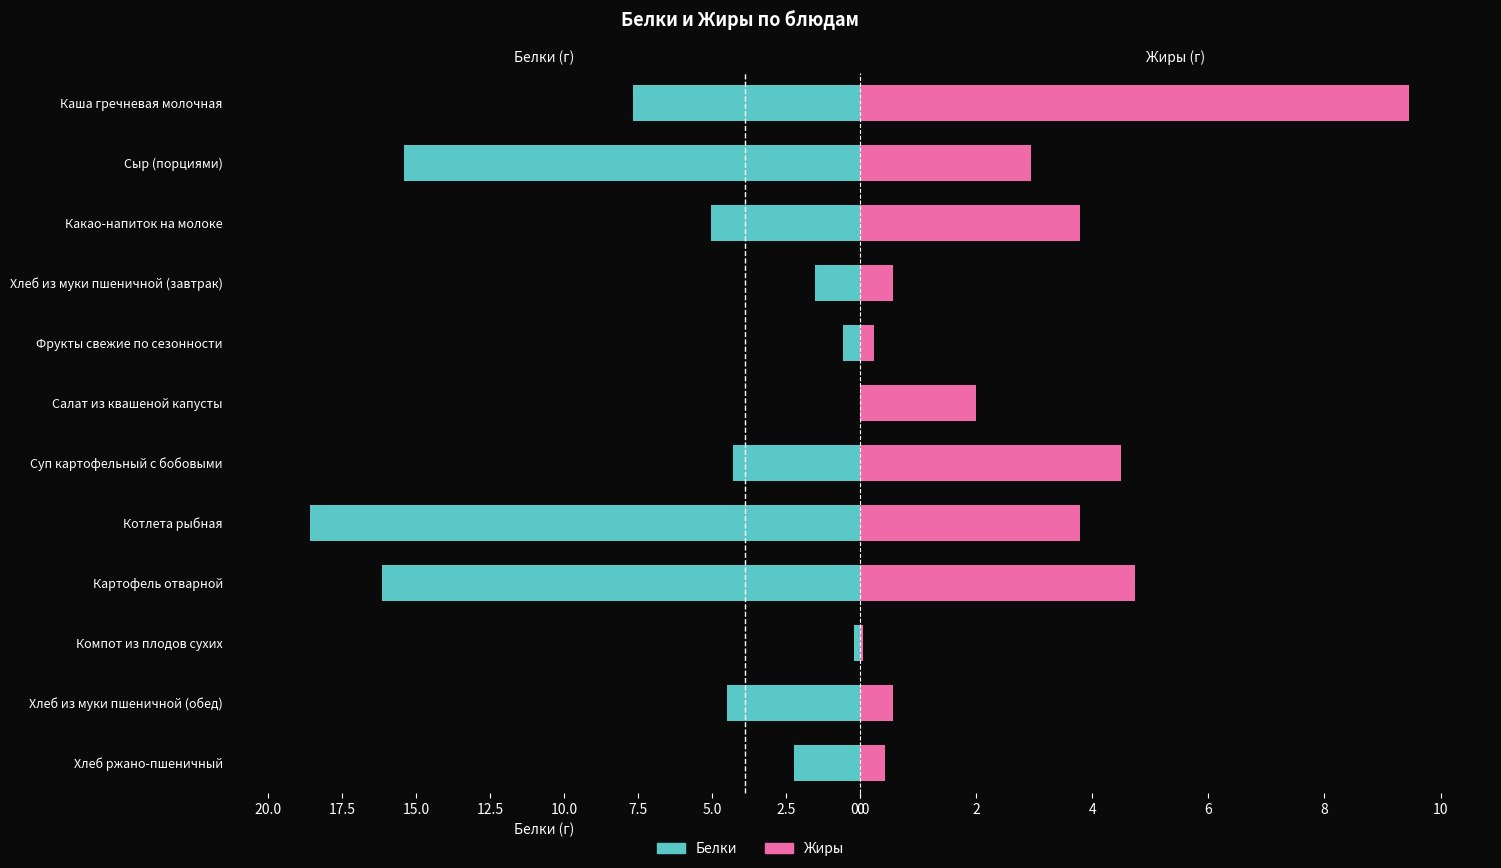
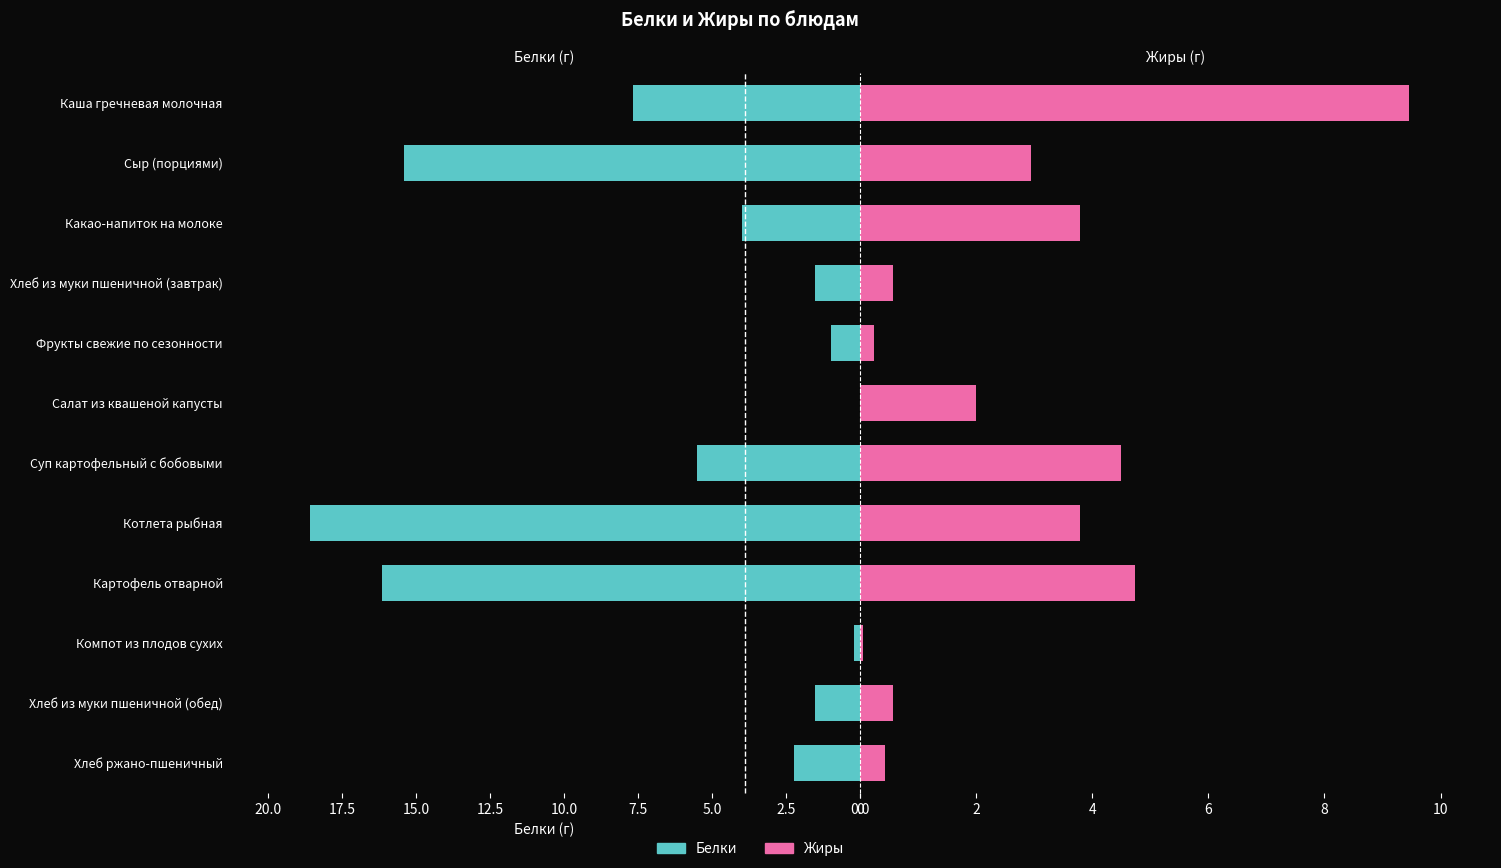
  {
    "Белки (г)": {
      "Каша гречневая молочная": 7.7,
      "Сыр (порциями)": 15.4,
-     "Какао-напиток на молоке": 5.0,
+     "Какао-напиток на молоке": 4.0,
      "Хлеб из муки пшеничной (завтрак)": 1.5,
-     "Фрукты свежие по сезонности": 0.6,
+     "Фрукты свежие по сезонности": 1.0,
      "Салат из квашеной капусты": 0.0,
-     "Суп картофельный с бобовыми": 4.3,
+     "Суп картофельный с бобовыми": 5.5,
      "Котлета рыбная": 18.6,
      "Картофель отварной": 16.2,
      "Компот из плодов сухих": 0.2,
-     "Хлеб из муки пшеничной (обед)": 4.5,
+     "Хлеб из муки пшеничной (обед)": 1.5,
      "Хлеб ржано-пшеничный": 2.2
    }
  }
